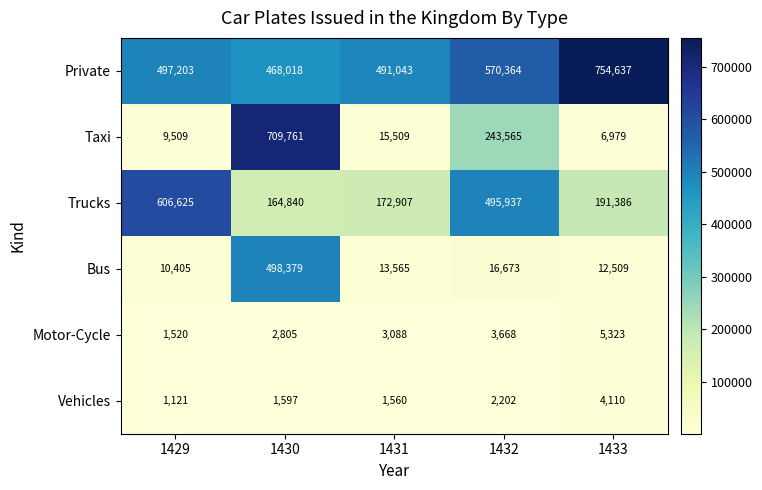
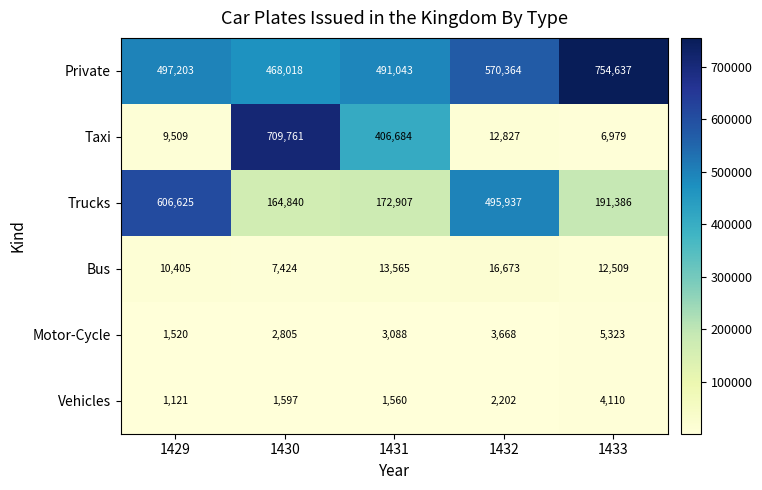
  {
    "Private": {
      "1429": "497,203",
      "1430": "468,018",
      "1431": "491,043",
      "1432": "570,364",
      "1433": "754,637"
    },
    "Taxi": {
      "1429": "9,509",
      "1430": "709,761",
-     "1431": "15,509",
-     "1432": "243,565",
+     "1431": "406,684",
+     "1432": "12,827",
      "1433": "6,979"
    },
    "Trucks": {
      "1429": "606,625",
      "1430": "164,840",
      "1431": "172,907",
      "1432": "495,937",
      "1433": "191,386"
    },
    "Bus": {
      "1429": "10,405",
-     "1430": "498,379",
+     "1430": "7,424",
      "1431": "13,565",
      "1432": "16,673",
      "1433": "12,509"
    },
    "Motor-Cycle": {
      "1429": "1,520",
      "1430": "2,805",
      "1431": "3,088",
      "1432": "3,668",
      "1433": "5,323"
    },
    "Vehicles": {
      "1429": "1,121",
      "1430": "1,597",
      "1431": "1,560",
      "1432": "2,202",
      "1433": "4,110"
    }
  }
